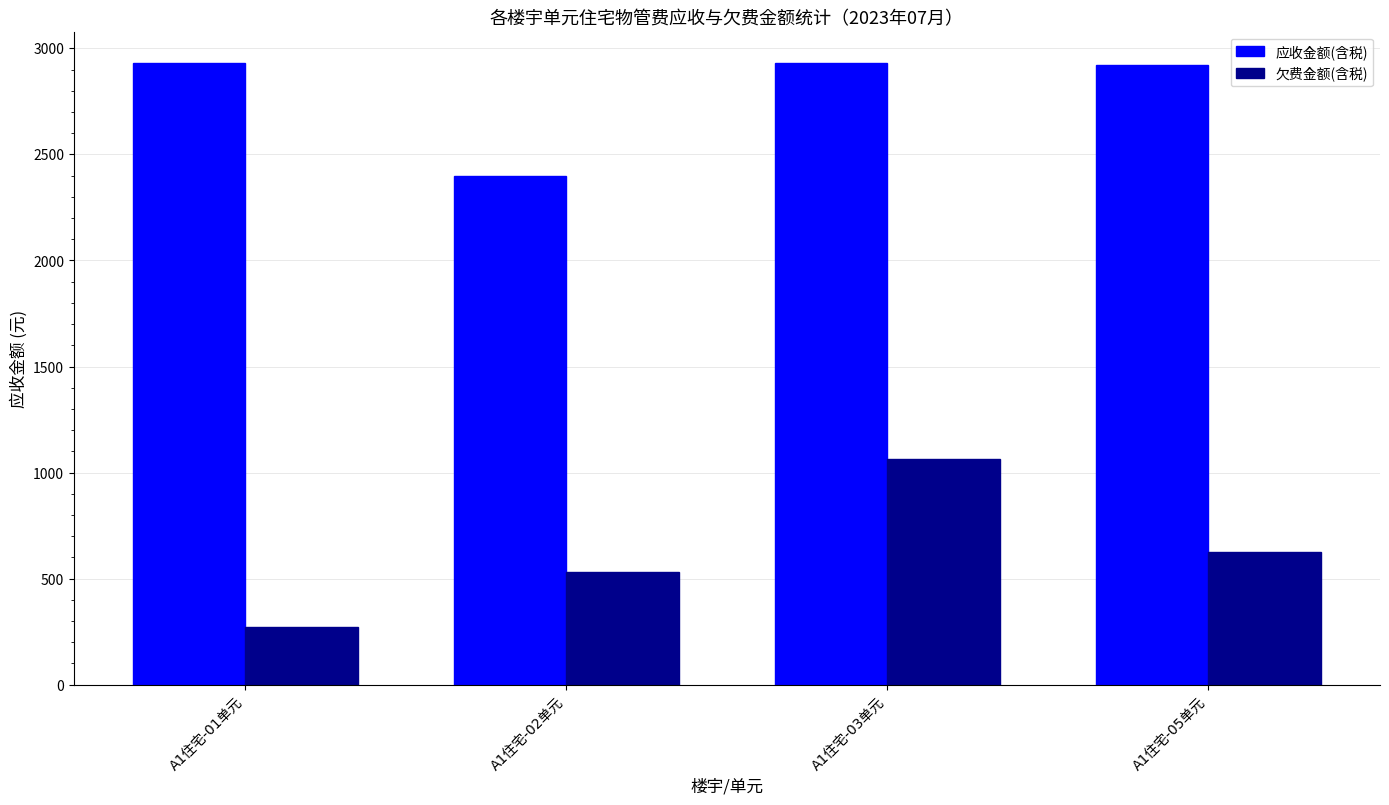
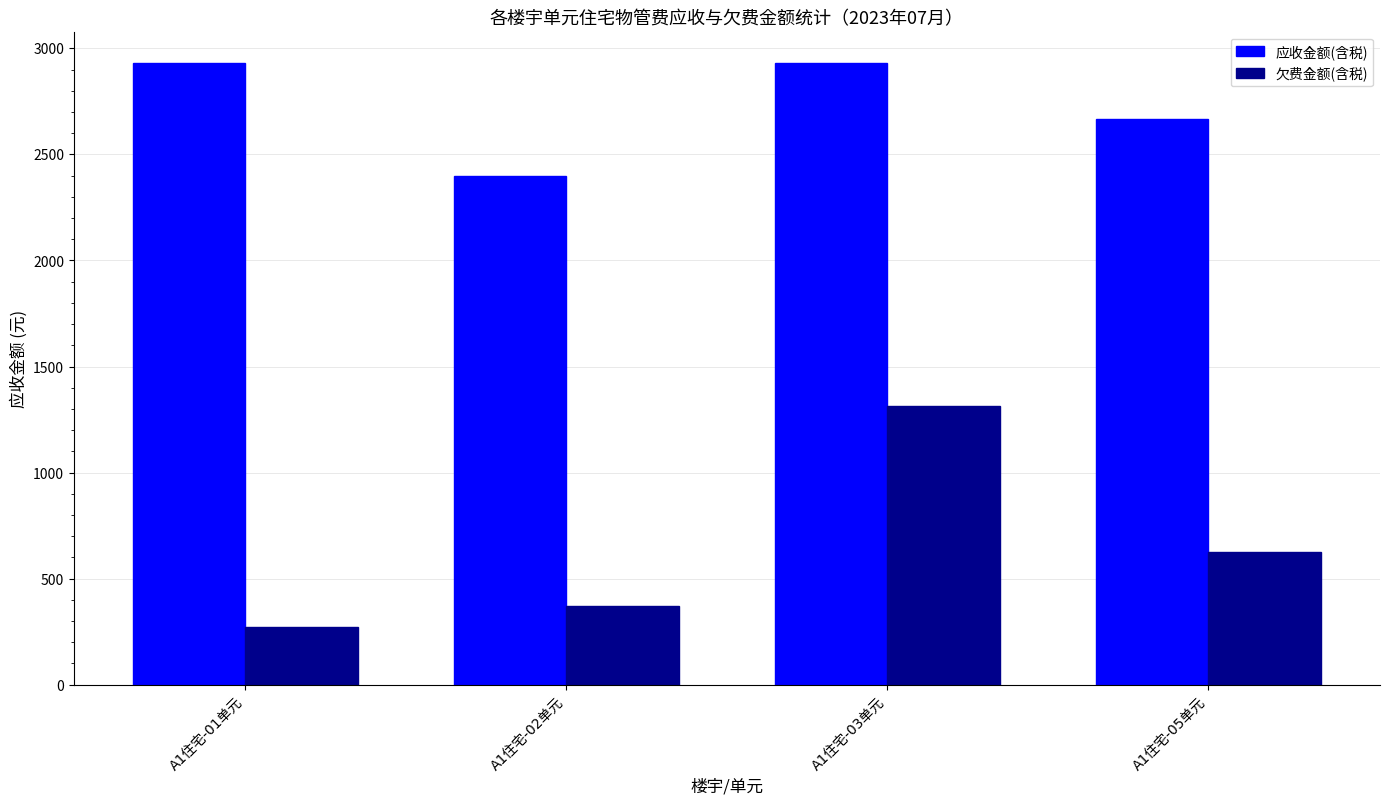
  {
    "应收金额(含税)": {
      "A1住宅-01单元": 2930,
      "A1住宅-02单元": 2400,
      "A1住宅-03单元": 2930,
-     "A1住宅-05单元": 2920
+     "A1住宅-05单元": 2670
    },
    "欠费金额(含税)": {
      "A1住宅-01单元": 270,
-     "A1住宅-02单元": 530,
-     "A1住宅-03单元": 1070,
+     "A1住宅-02单元": 370,
+     "A1住宅-03单元": 1310,
      "A1住宅-05单元": 630
    }
  }
